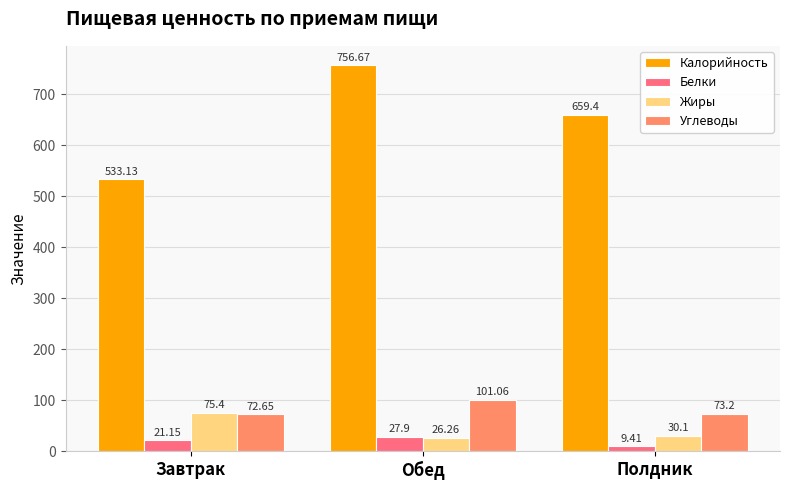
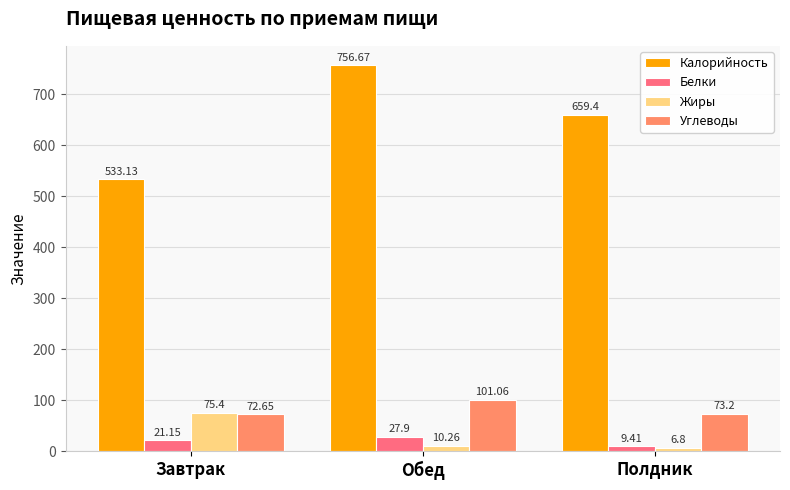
  {
    "Калорийность": {
      "Завтрак": 533.13,
      "Обед": 756.67,
      "Полдник": 659.4
    },
    "Жиры": {
      "Завтрак": 75.4,
-     "Обед": 26.26,
-     "Полдник": 30.1
+     "Обед": 10.26,
+     "Полдник": 6.8
    }
  }
